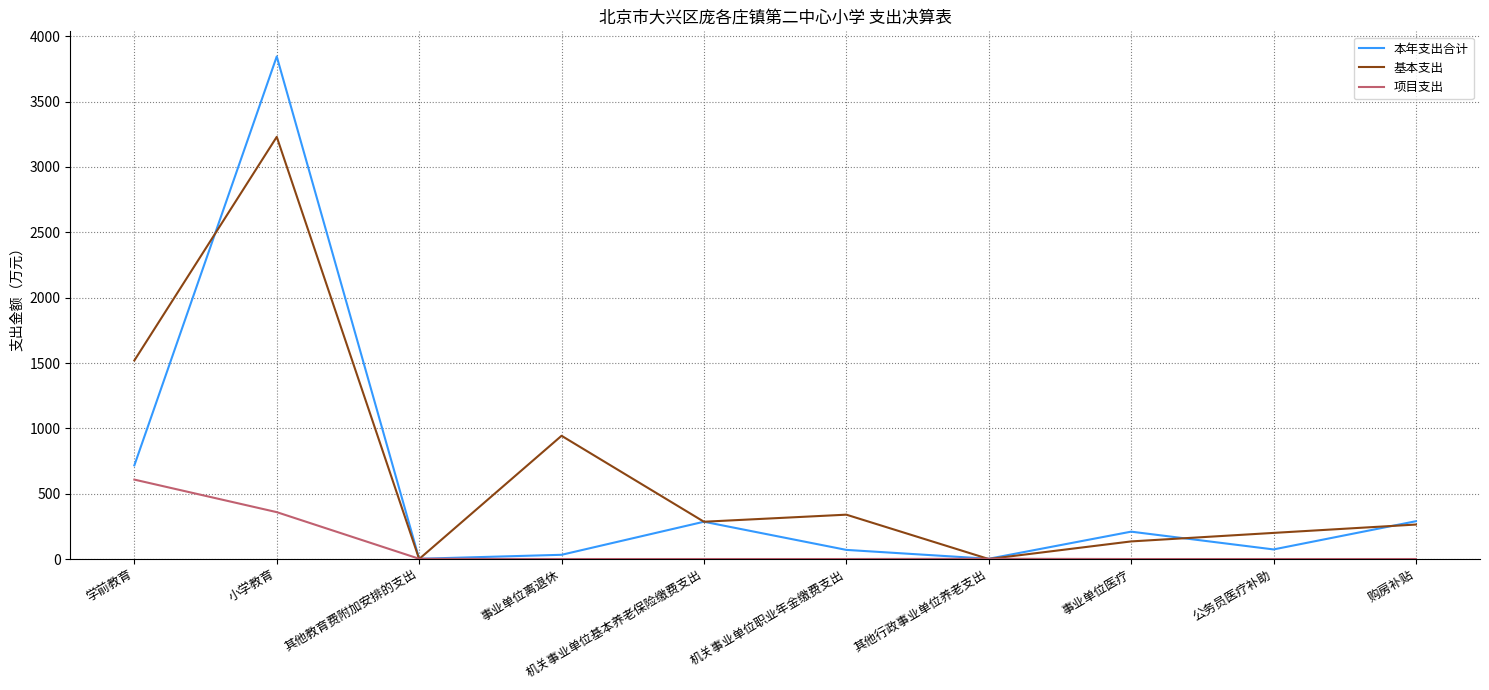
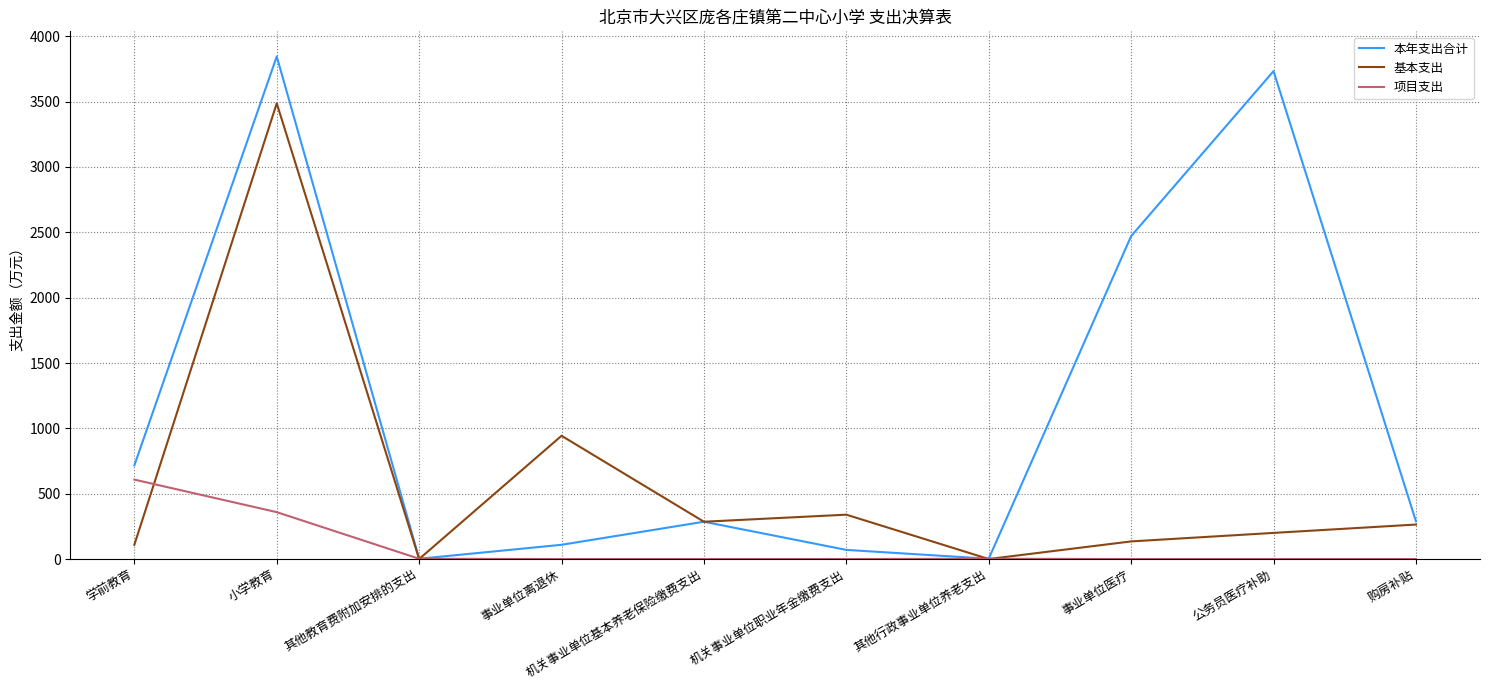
  {
    "本年支出合计": {
      "学前教育": 720,
      "小学教育": 3850,
-     "事业单位离退休": 30,
+     "事业单位离退休": 110,
      "机关事业单位职业年金缴费支出": 70,
-     "事业单位医疗": 210,
-     "公务员医疗补助": 70,
+     "事业单位医疗": 2470,
+     "公务员医疗补助": 3730,
      "购房补贴": 290
    },
    "基本支出": {
-     "学前教育": 1520,
-     "小学教育": 3230,
+     "学前教育": 110,
+     "小学教育": 3490,
      "事业单位离退休": 940,
      "机关事业单位职业年金缴费支出": 340,
      "事业单位医疗": 130,
      "公务员医疗补助": 200,
      "购房补贴": 260
    },
    "项目支出": {
      "学前教育": 610,
      "小学教育": 360,
      "事业单位离退休": 0,
      "机关事业单位基本养老保险缴费支出": 0,
      "机关事业单位职业年金缴费支出": 0,
      "事业单位医疗": 0,
      "公务员医疗补助": 0,
      "购房补贴": 0
    }
  }
